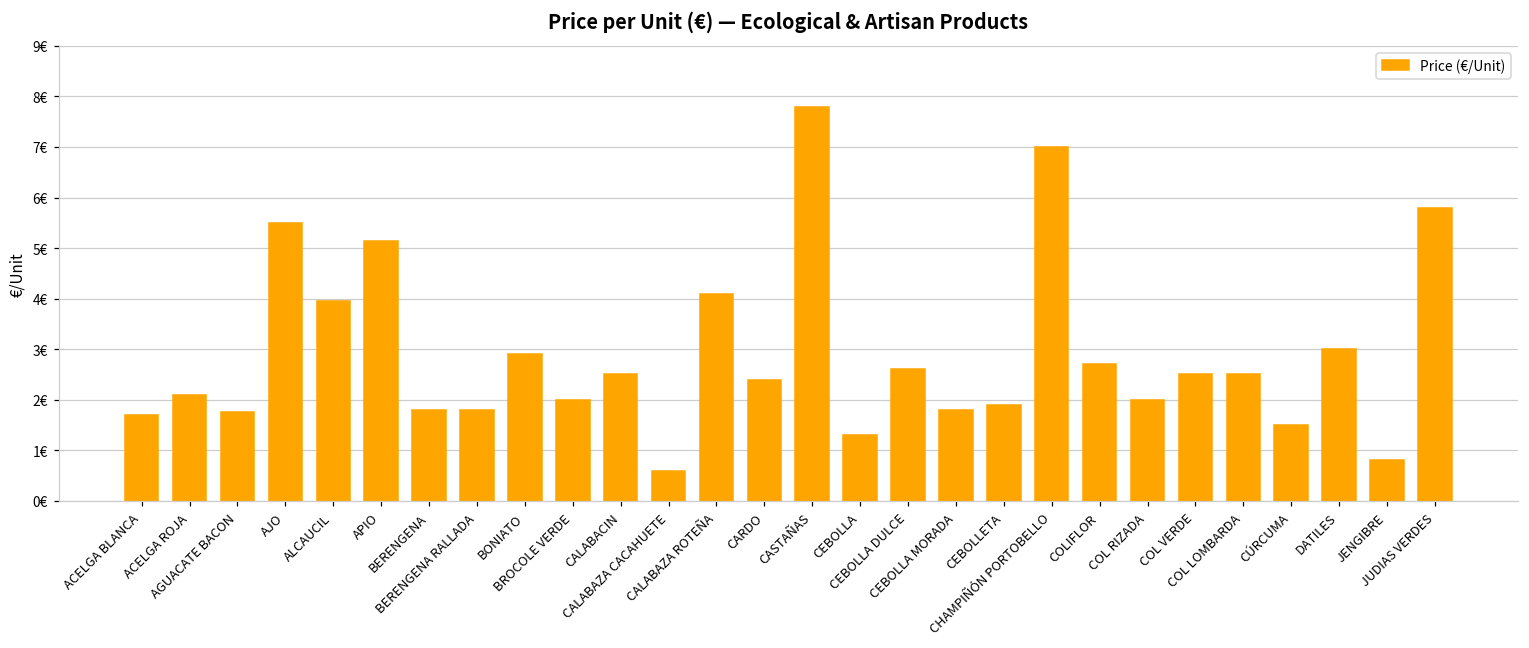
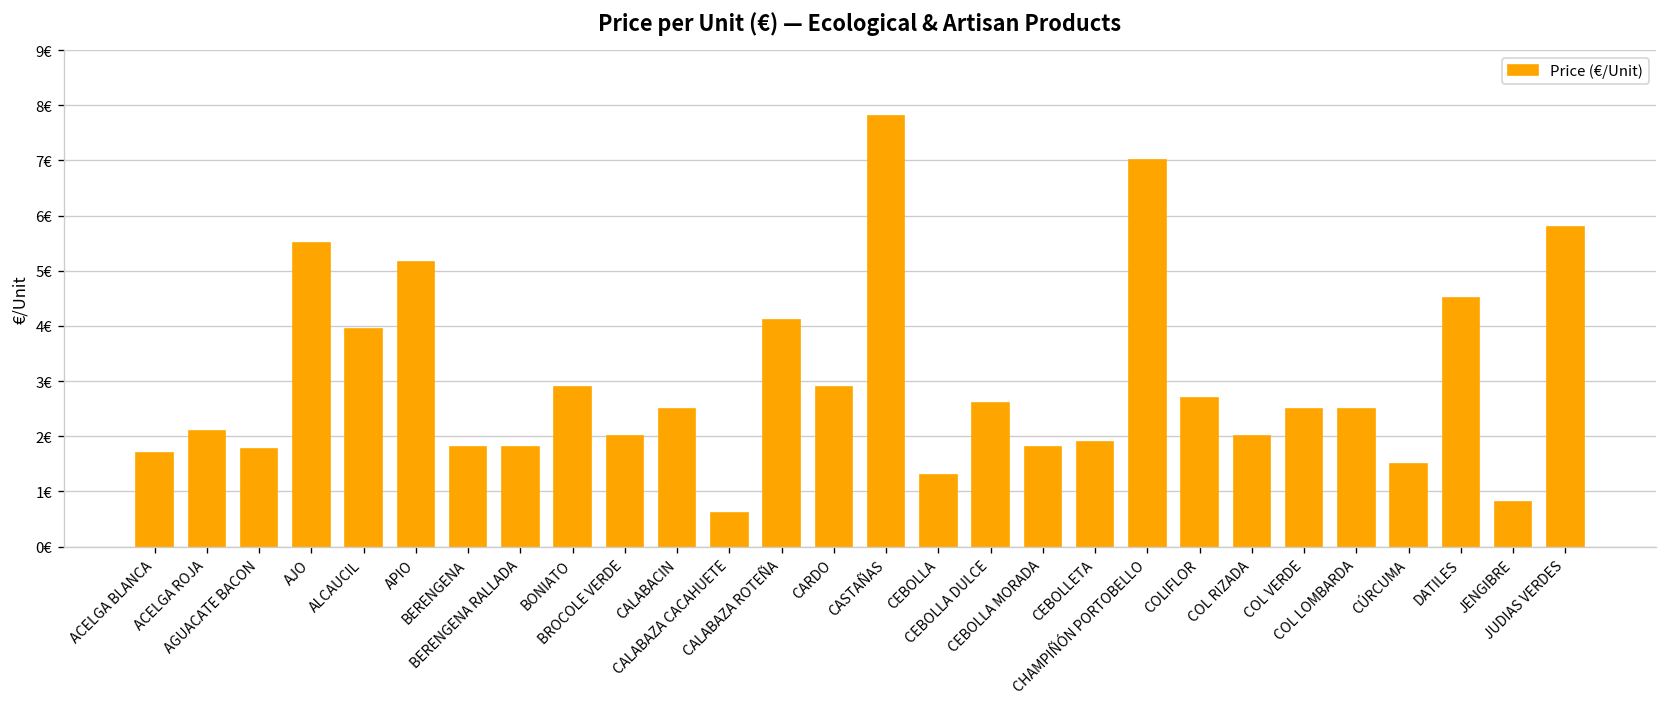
  {
    "ACELGA BLANCA": "1.7€",
    "ACELGA ROJA": "2.1€",
    "AGUACATE BACON": "1.8€",
    "AJO": "5.5€",
    "ALCAUCIL": "4.0€",
    "APIO": "5.2€",
    "BERENGENA": "1.8€",
    "BERENGENA RALLADA": "1.8€",
    "BONIATO": "2.9€",
    "BROCOLE VERDE": "2.0€",
    "CALABACIN": "2.5€",
    "CALABAZA CACAHUETE": "0.6€",
    "CALABAZA ROTEÑA": "4.1€",
-   "CARDO": "2.4€",
+   "CARDO": "2.9€",
    "CASTAÑAS": "7.8€",
    "CEBOLLA": "1.3€",
    "CEBOLLA DULCE": "2.6€",
    "CEBOLLA MORADA": "1.8€",
    "CEBOLLETA": "1.9€",
    "CHAMPIÑÓN PORTOBELLO": "7.0€",
    "COLIFLOR": "2.7€",
    "COL RIZADA": "2.0€",
    "COL VERDE": "2.5€",
    "COL LOMBARDA": "2.5€",
    "CÚRCUMA": "1.5€",
-   "DATILES": "3.0€",
+   "DATILES": "4.5€",
    "JENGIBRE": "0.8€",
    "JUDIAS VERDES": "5.8€"
  }
